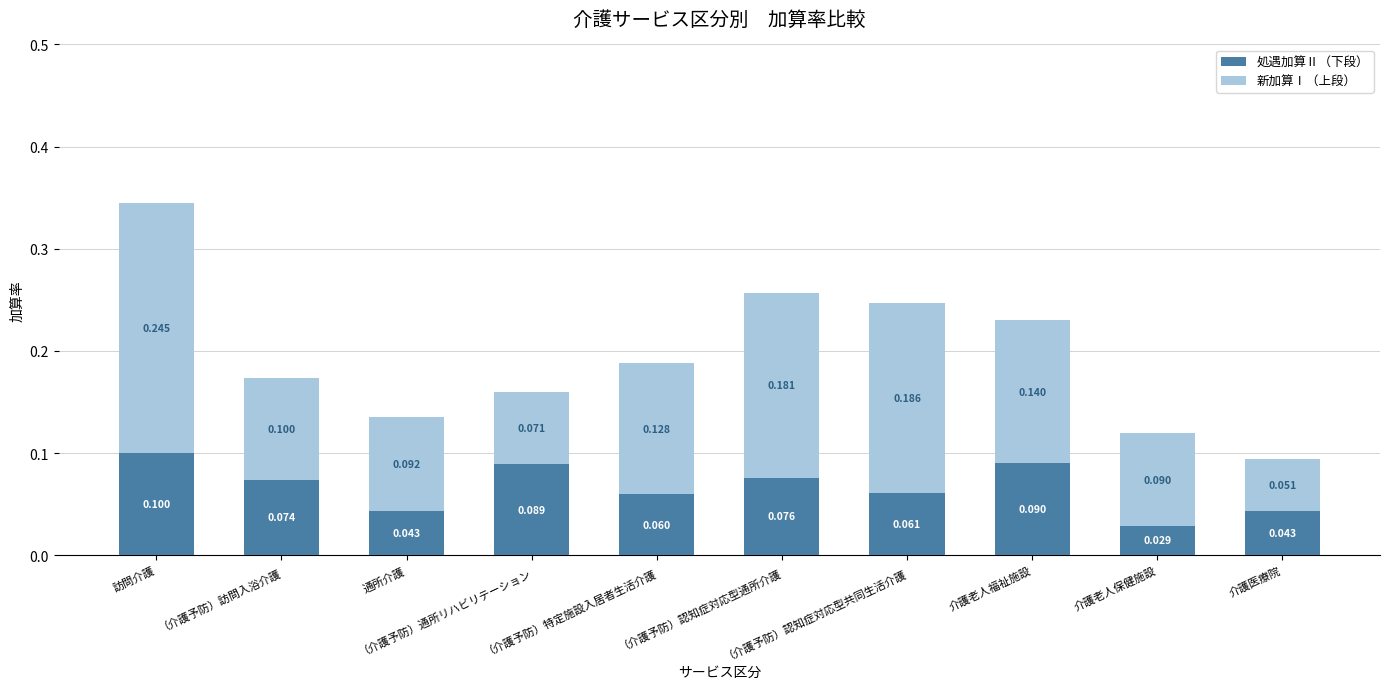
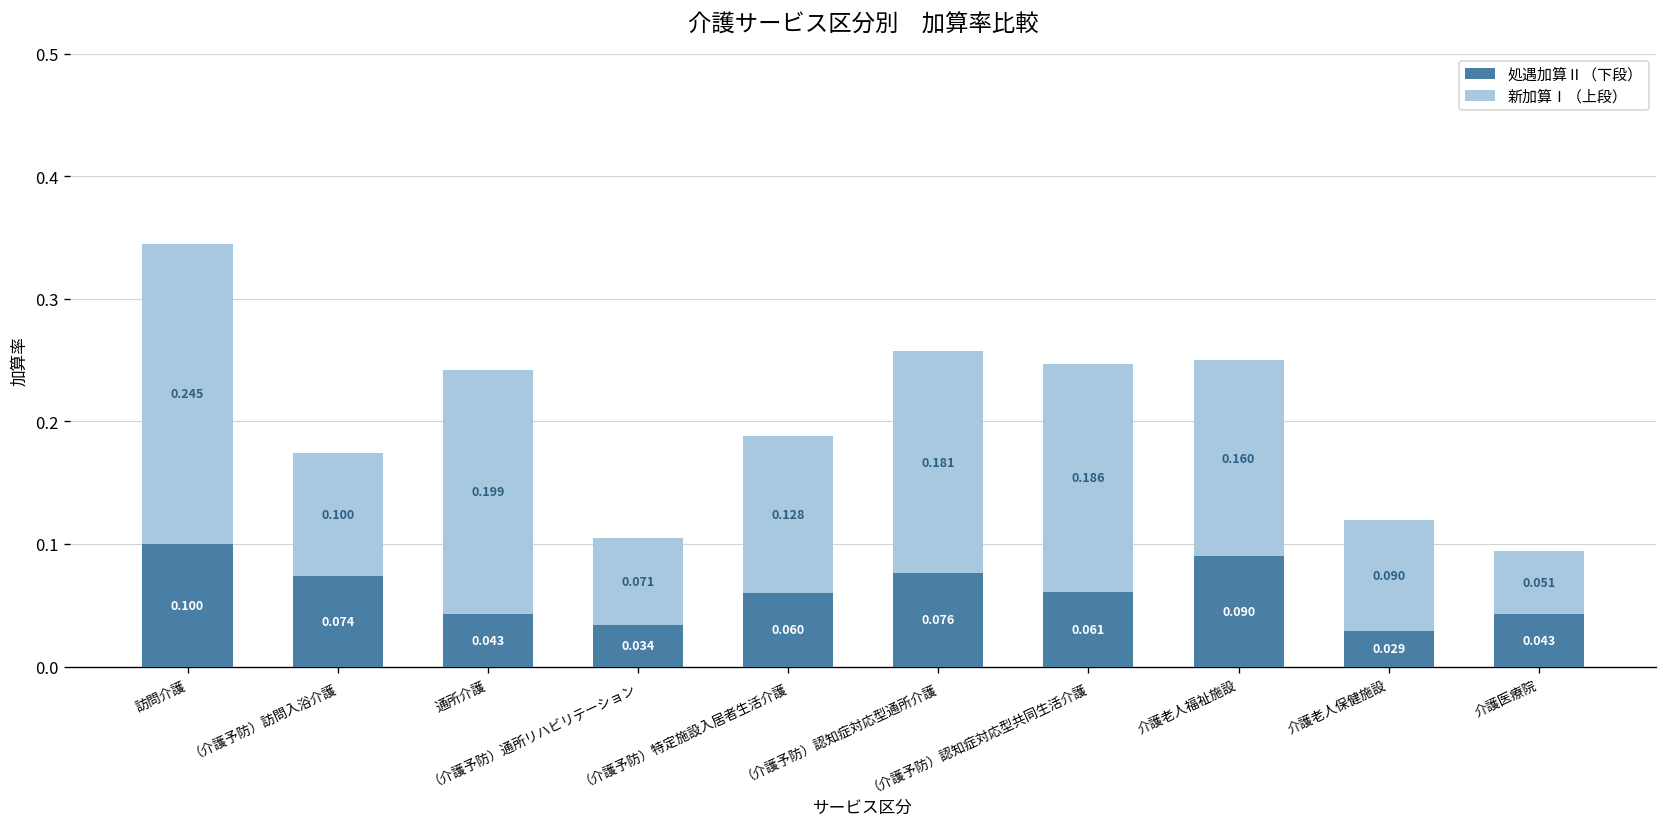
  {
    "処遇加算Ⅱ（下段）": {
      "訪問介護": 0.100,
      "（介護予防）訪問入浴介護": 0.074,
      "通所介護": 0.043,
-     "（介護予防）通所リハビリテーション": 0.089,
+     "（介護予防）通所リハビリテーション": 0.034,
      "（介護予防）特定施設入居者生活介護": 0.060,
      "（介護予防）認知症対応型通所介護": 0.076,
      "（介護予防）認知症対応型共同生活介護": 0.061,
      "介護老人福祉施設": 0.090,
      "介護老人保健施設": 0.029,
      "介護医療院": 0.043
    },
    "新加算Ⅰ（上段）": {
      "訪問介護": 0.245,
      "（介護予防）訪問入浴介護": 0.100,
-     "通所介護": 0.092,
+     "通所介護": 0.199,
      "（介護予防）通所リハビリテーション": 0.071,
      "（介護予防）特定施設入居者生活介護": 0.128,
      "（介護予防）認知症対応型通所介護": 0.181,
      "（介護予防）認知症対応型共同生活介護": 0.186,
-     "介護老人福祉施設": 0.140,
+     "介護老人福祉施設": 0.160,
      "介護老人保健施設": 0.090,
      "介護医療院": 0.051
    }
  }
